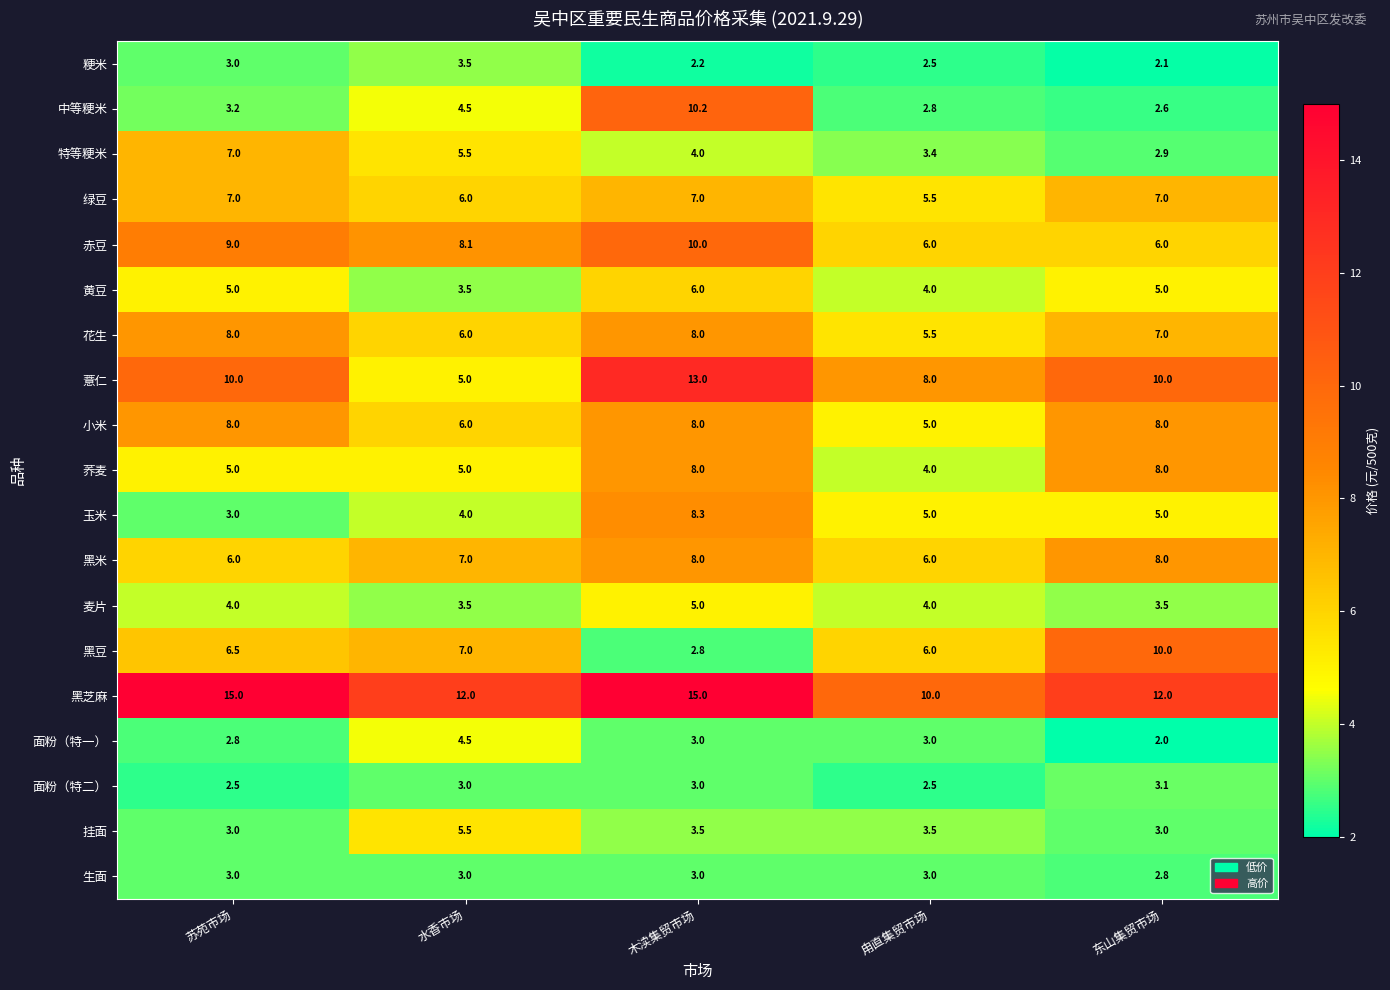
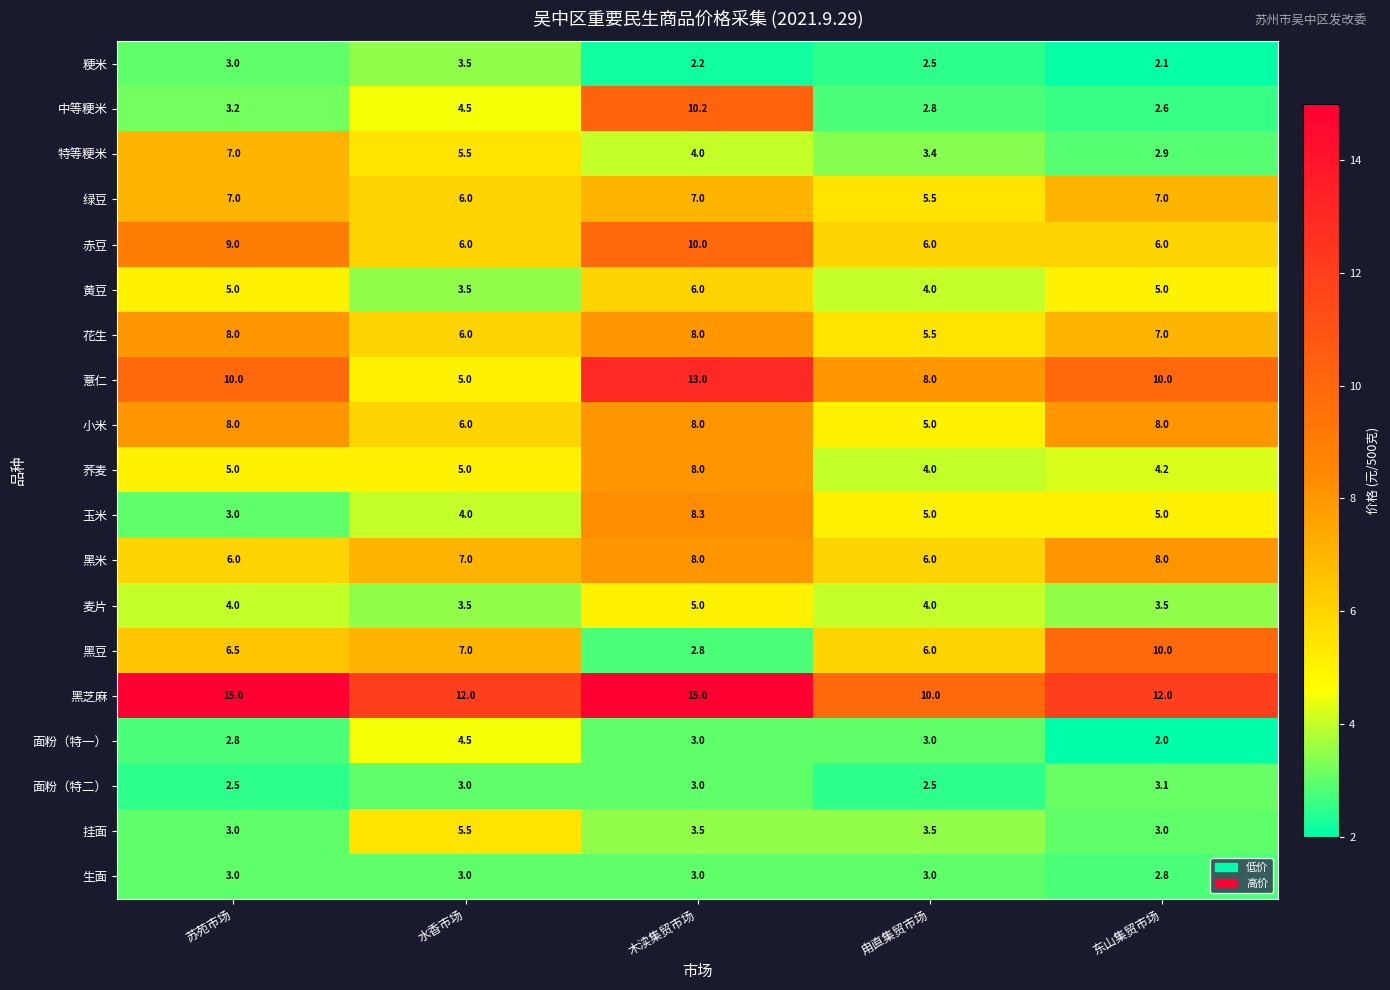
  {
    "粳米": {
      "苏苑市场": 3.0,
      "水香市场": 3.5,
      "木渎集贸市场": 2.2,
      "甪直集贸市场": 2.5,
      "东山集贸市场": 2.1
    },
    "中等粳米": {
      "苏苑市场": 3.2,
      "水香市场": 4.5,
      "木渎集贸市场": 10.2,
      "甪直集贸市场": 2.8,
      "东山集贸市场": 2.6
    },
    "特等粳米": {
      "苏苑市场": 7.0,
      "水香市场": 5.5,
      "木渎集贸市场": 4.0,
      "甪直集贸市场": 3.4,
      "东山集贸市场": 2.9
    },
    "绿豆": {
      "苏苑市场": 7.0,
      "水香市场": 6.0,
      "木渎集贸市场": 7.0,
      "甪直集贸市场": 5.5,
      "东山集贸市场": 7.0
    },
    "赤豆": {
      "苏苑市场": 9.0,
-     "水香市场": 8.1,
+     "水香市场": 6.0,
      "木渎集贸市场": 10.0,
      "甪直集贸市场": 6.0,
      "东山集贸市场": 6.0
    },
    "黄豆": {
      "苏苑市场": 5.0,
      "水香市场": 3.5,
      "木渎集贸市场": 6.0,
      "甪直集贸市场": 4.0,
      "东山集贸市场": 5.0
    },
    "花生": {
      "苏苑市场": 8.0,
      "水香市场": 6.0,
      "木渎集贸市场": 8.0,
      "甪直集贸市场": 5.5,
      "东山集贸市场": 7.0
    },
    "薏仁": {
      "苏苑市场": 10.0,
      "水香市场": 5.0,
      "木渎集贸市场": 13.0,
      "甪直集贸市场": 8.0,
      "东山集贸市场": 10.0
    },
    "小米": {
      "苏苑市场": 8.0,
      "水香市场": 6.0,
      "木渎集贸市场": 8.0,
      "甪直集贸市场": 5.0,
      "东山集贸市场": 8.0
    },
    "荞麦": {
      "苏苑市场": 5.0,
      "水香市场": 5.0,
      "木渎集贸市场": 8.0,
      "甪直集贸市场": 4.0,
-     "东山集贸市场": 8.0
+     "东山集贸市场": 4.2
    },
    "玉米": {
      "苏苑市场": 3.0,
      "水香市场": 4.0,
      "木渎集贸市场": 8.3,
      "甪直集贸市场": 5.0,
      "东山集贸市场": 5.0
    },
    "黑米": {
      "苏苑市场": 6.0,
      "水香市场": 7.0,
      "木渎集贸市场": 8.0,
      "甪直集贸市场": 6.0,
      "东山集贸市场": 8.0
    },
    "麦片": {
      "苏苑市场": 4.0,
      "水香市场": 3.5,
      "木渎集贸市场": 5.0,
      "甪直集贸市场": 4.0,
      "东山集贸市场": 3.5
    },
    "黑豆": {
      "苏苑市场": 6.5,
      "水香市场": 7.0,
      "木渎集贸市场": 2.8,
      "甪直集贸市场": 6.0,
      "东山集贸市场": 10.0
    },
    "黑芝麻": {
      "苏苑市场": 15.0,
      "水香市场": 12.0,
      "木渎集贸市场": 15.0,
      "甪直集贸市场": 10.0,
      "东山集贸市场": 12.0
    },
    "面粉（特一）": {
      "苏苑市场": 2.8,
      "水香市场": 4.5,
      "木渎集贸市场": 3.0,
      "甪直集贸市场": 3.0,
      "东山集贸市场": 2.0
    },
    "面粉（特二）": {
      "苏苑市场": 2.5,
      "水香市场": 3.0,
      "木渎集贸市场": 3.0,
      "甪直集贸市场": 2.5,
      "东山集贸市场": 3.1
    },
    "挂面": {
      "苏苑市场": 3.0,
      "水香市场": 5.5,
      "木渎集贸市场": 3.5,
      "甪直集贸市场": 3.5,
      "东山集贸市场": 3.0
    },
    "生面": {
      "苏苑市场": 3.0,
      "水香市场": 3.0,
      "木渎集贸市场": 3.0,
      "甪直集贸市场": 3.0,
      "东山集贸市场": 2.8
    }
  }
